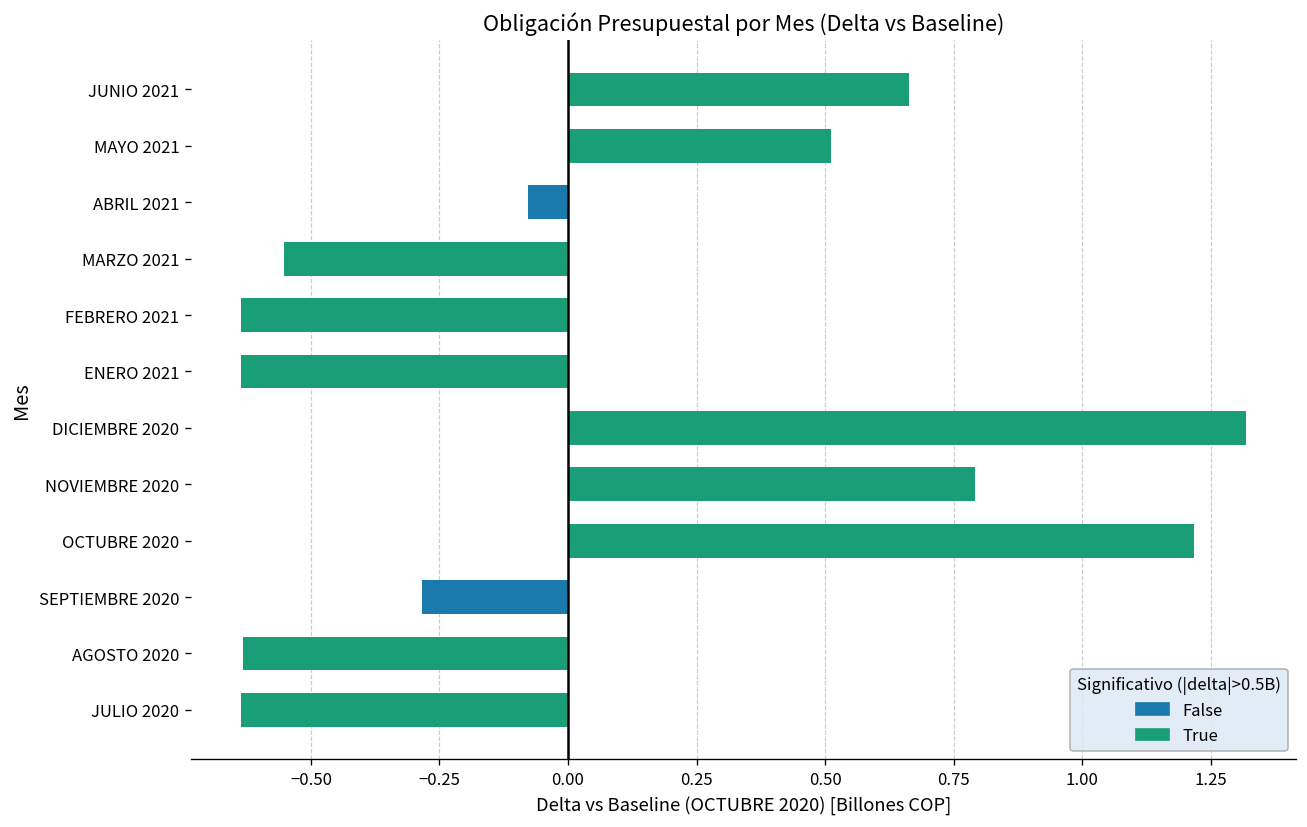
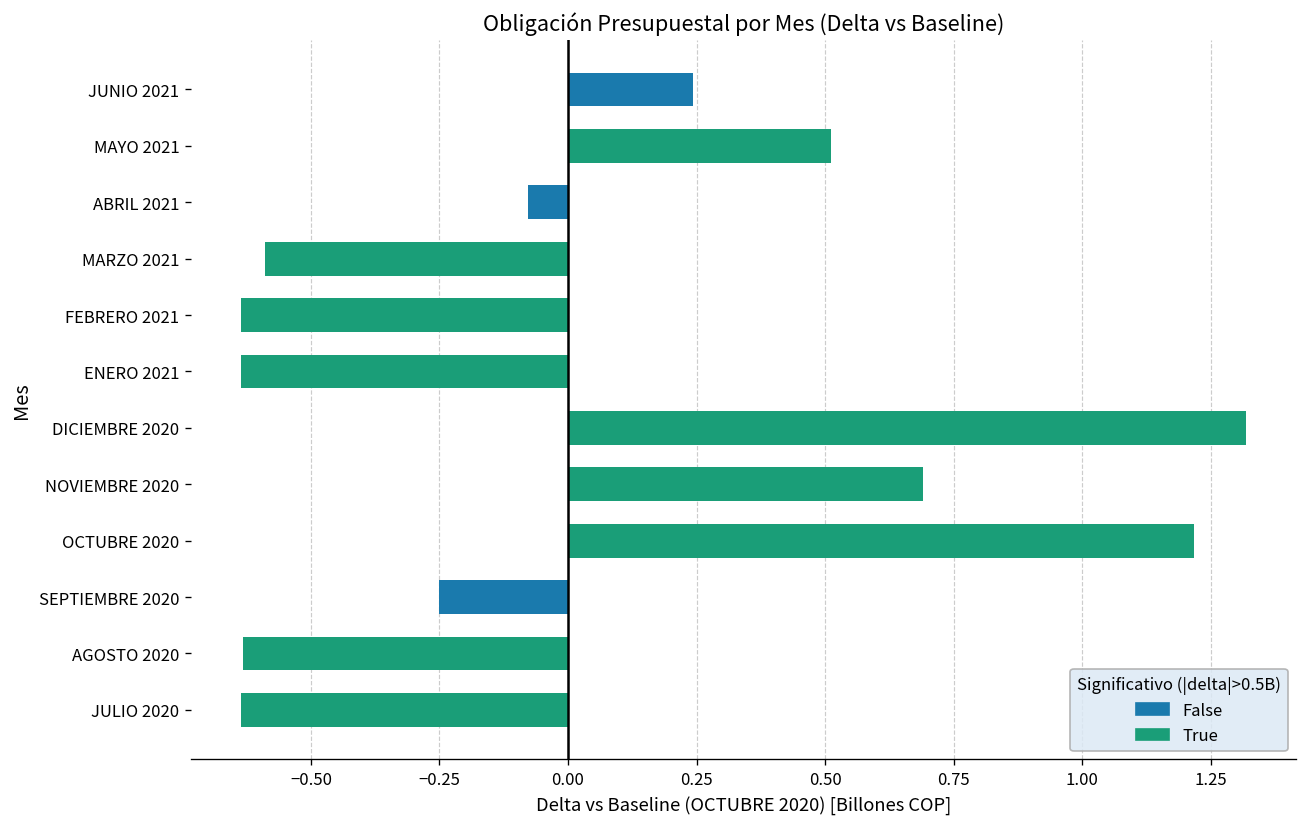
  {
-   "JUNIO 2021": 0.66,
+   "JUNIO 2021": 0.24,
    "MAYO 2021": 0.51,
    "ABRIL 2021": -0.08,
-   "MARZO 2021": -0.55,
+   "MARZO 2021": -0.59,
    "FEBRERO 2021": -0.64,
    "ENERO 2021": -0.64,
    "DICIEMBRE 2020": 1.32,
-   "NOVIEMBRE 2020": 0.79,
+   "NOVIEMBRE 2020": 0.69,
    "OCTUBRE 2020": 1.22,
-   "SEPTIEMBRE 2020": -0.28,
+   "SEPTIEMBRE 2020": -0.25,
    "AGOSTO 2020": -0.63,
    "JULIO 2020": -0.64
  }
